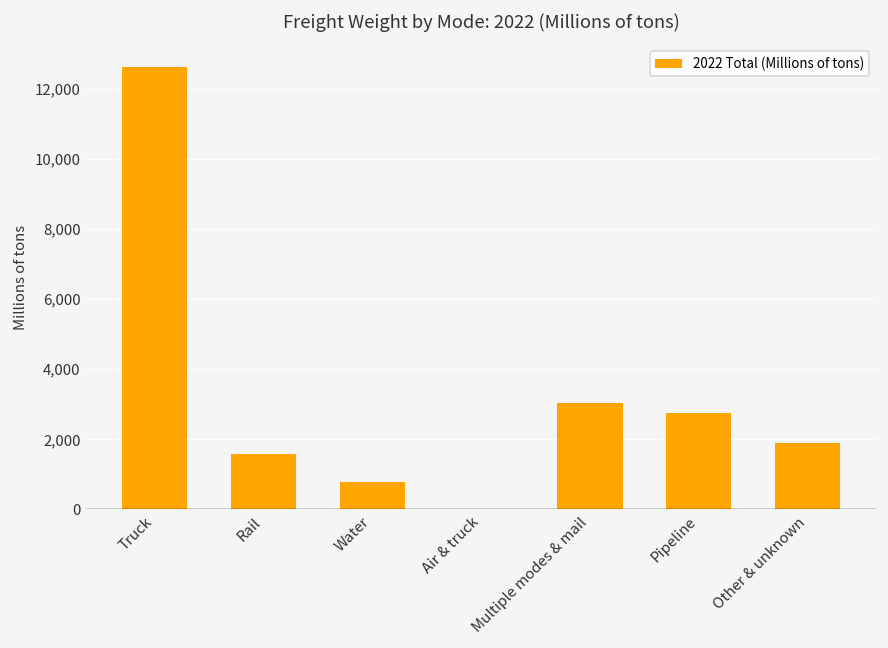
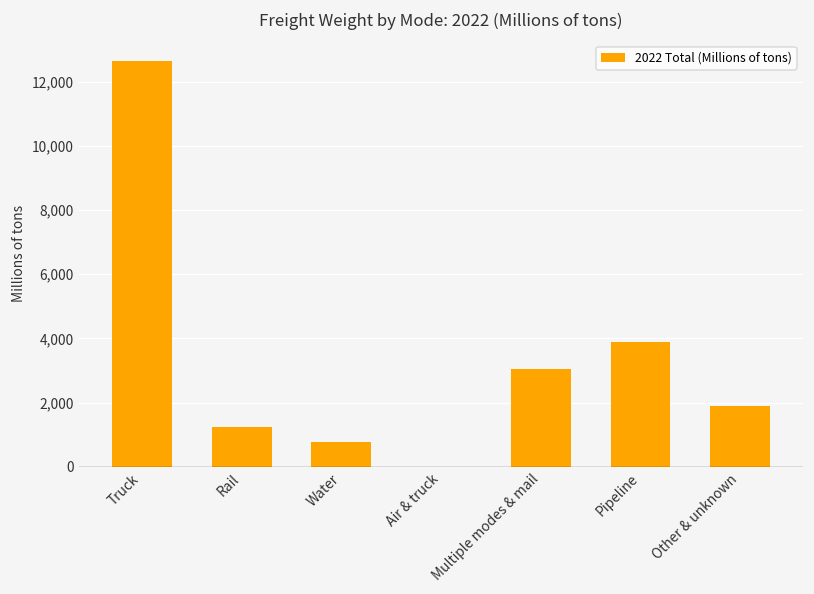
  {
    "Truck": "12,600",
-   "Rail": "1,600",
+   "Rail": "1,200",
    "Water": "800",
    "Multiple modes & mail": "3,000",
-   "Pipeline": "2,800",
+   "Pipeline": "3,900",
    "Other & unknown": "1,900"
  }
